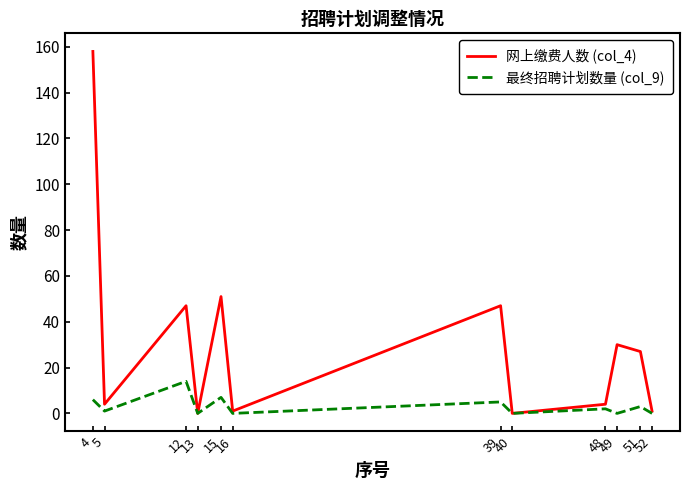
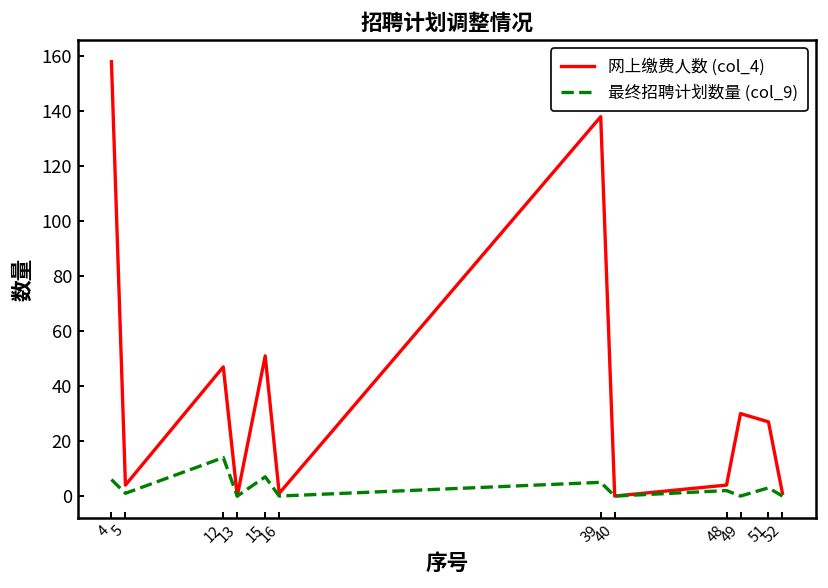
  {
    "网上缴费人数 (col_4)": {
      "4": 158,
      "5": 4,
      "12": 47,
      "15": 51,
-     "39": 47,
+     "39": 138,
      "48": 4,
      "49": 30,
      "51": 27
    },
    "最终招聘计划数量 (col_9)": {
      "4": 6,
      "5": 1,
      "12": 14,
      "15": 7,
      "39": 5,
      "48": 2,
      "49": 0,
      "51": 3
    }
  }
